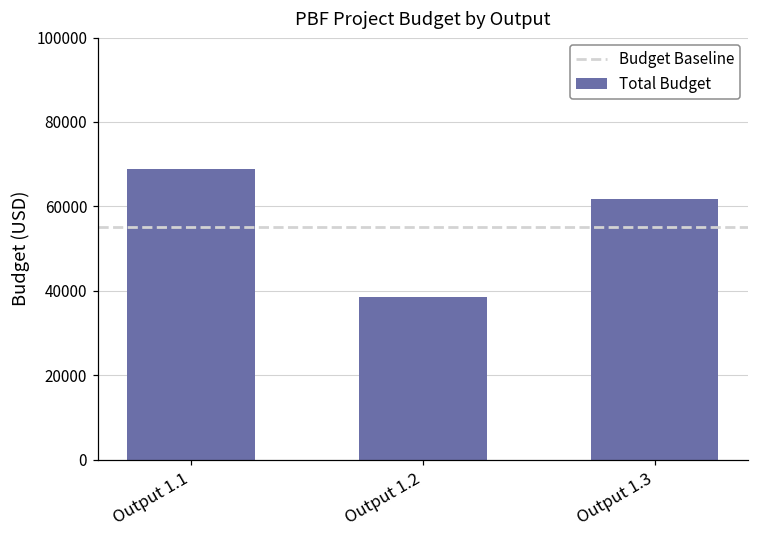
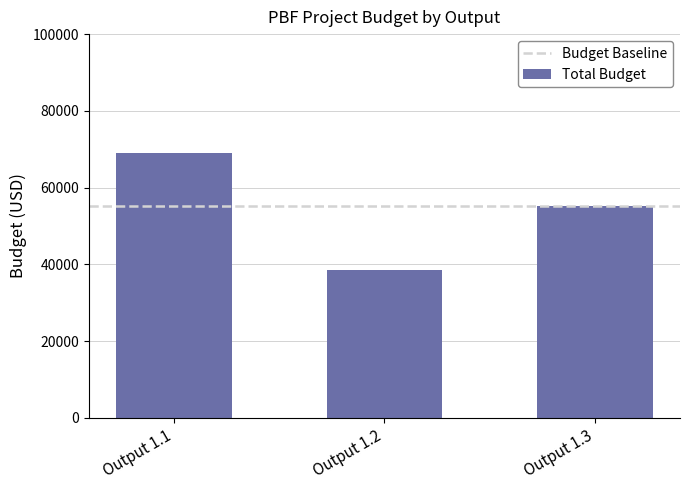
  {
    "Output 1.1": 69000,
    "Output 1.2": 39000,
-   "Output 1.3": 62000
+   "Output 1.3": 55000
  }
